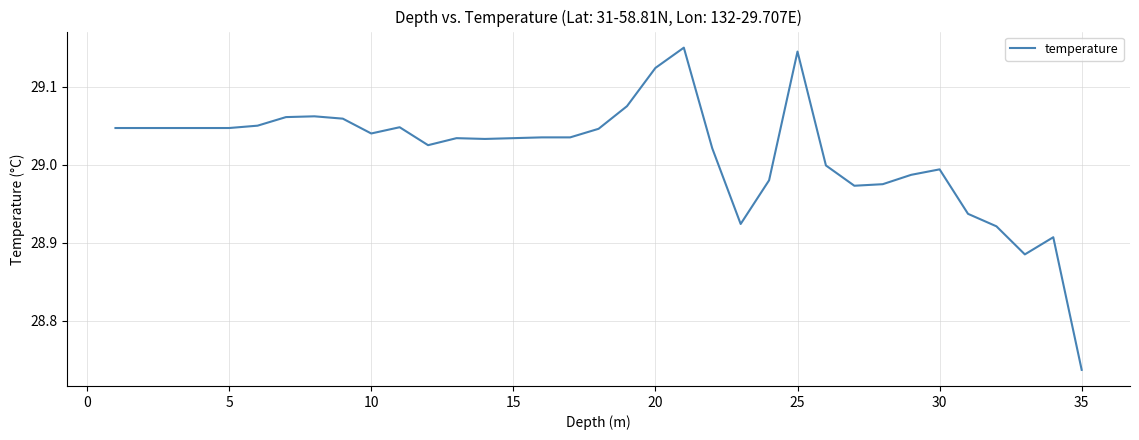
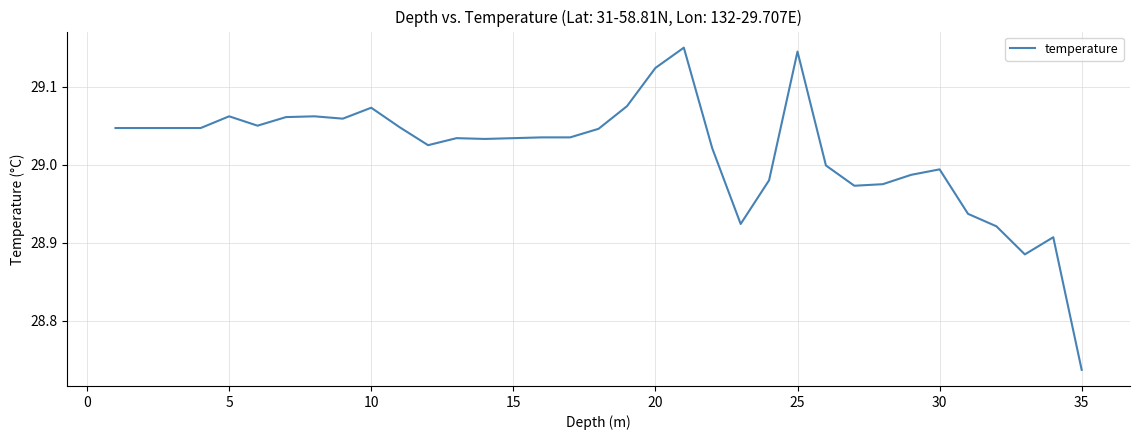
  {
-   "5": 29.05,
-   "10": 29.04,
+   "5": 29.06,
+   "10": 29.07,
    "15": 29.03,
    "20": 29.12,
    "25": 29.15,
    "30": 28.99,
    "35": 28.74
  }
